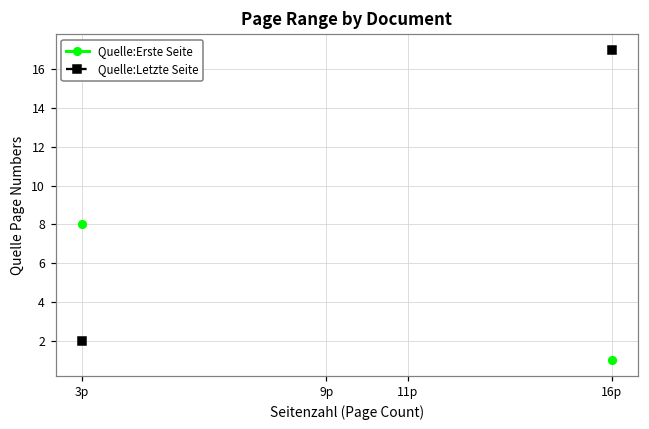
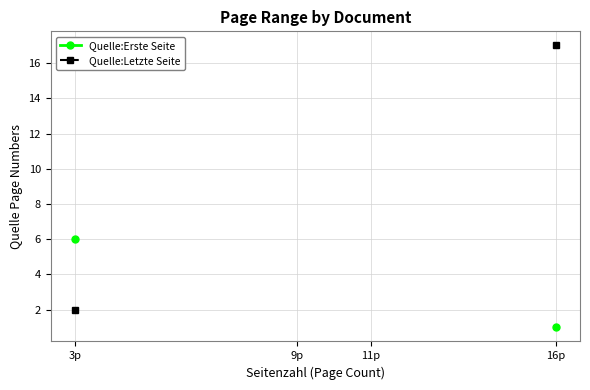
  {
    "Quelle:Erste Seite": {
-     "3p": 8,
+     "3p": 6,
      "16p": 1
    },
    "Quelle:Letzte Seite": {
      "3p": 2,
      "16p": 17
    }
  }
